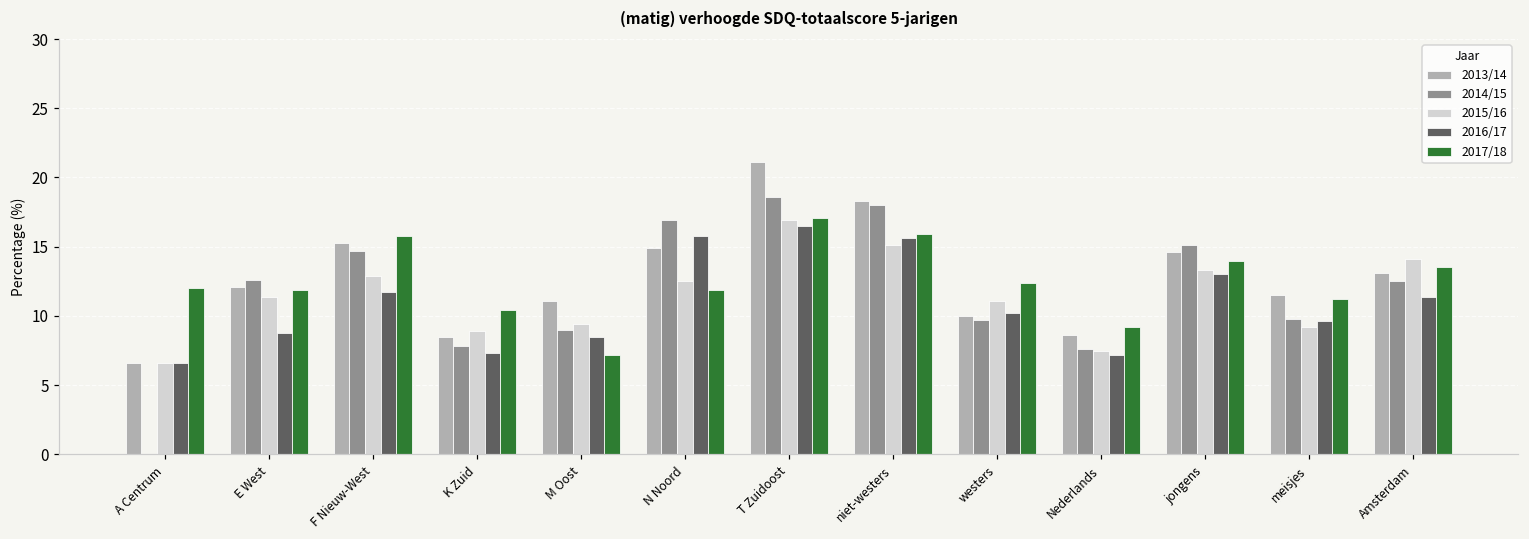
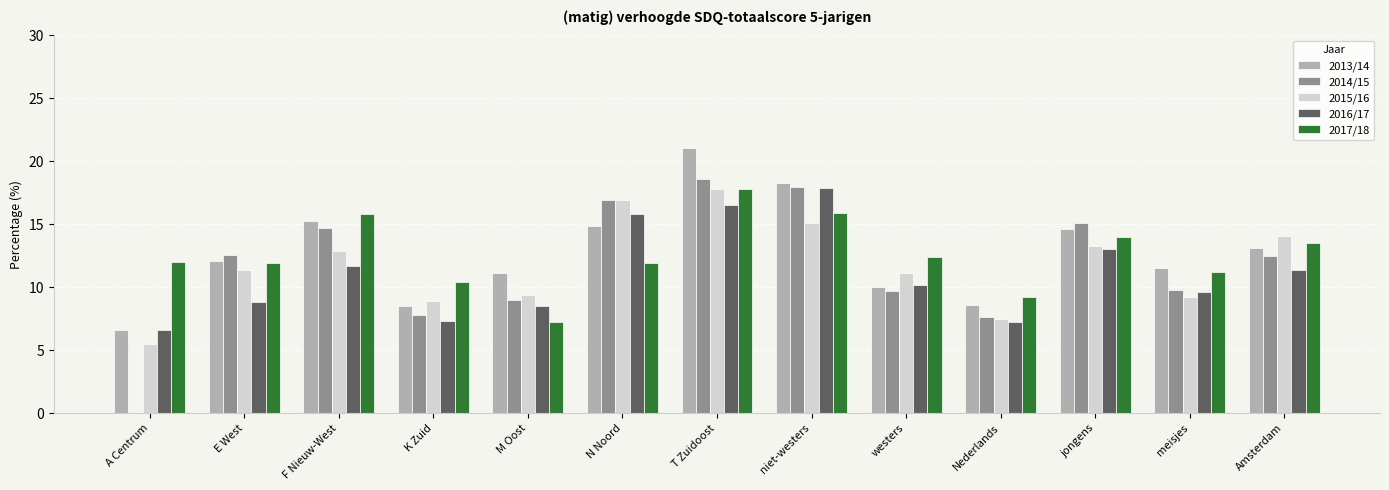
  {
    "2015/16": {
-     "A Centrum": 6.6,
+     "A Centrum": 5.5,
      "E West": 11.4,
      "F Nieuw-West": 12.9,
      "K Zuid": 8.9,
      "M Oost": 9.4,
-     "N Noord": 12.5,
-     "T Zuidoost": 16.9,
+     "N Noord": 16.9,
+     "T Zuidoost": 17.8,
      "niet-westers": 15.1,
      "westers": 11.1,
      "Nederlands": 7.5,
      "jongens": 13.3,
      "meisjes": 9.2,
      "Amsterdam": 14.1
    },
    "2016/17": {
      "A Centrum": 6.6,
      "E West": 8.8,
      "F Nieuw-West": 11.7,
      "K Zuid": 7.3,
      "M Oost": 8.5,
      "N Noord": 15.8,
      "T Zuidoost": 16.5,
-     "niet-westers": 15.6,
+     "niet-westers": 17.9,
      "westers": 10.2,
      "Nederlands": 7.2,
      "jongens": 13.0,
      "meisjes": 9.6,
      "Amsterdam": 11.4
    },
    "2017/18": {
      "A Centrum": 12.0,
      "E West": 11.9,
      "F Nieuw-West": 15.8,
      "K Zuid": 10.4,
      "M Oost": 7.2,
      "N Noord": 11.9,
-     "T Zuidoost": 17.1,
+     "T Zuidoost": 17.8,
      "niet-westers": 15.9,
      "westers": 12.4,
      "Nederlands": 9.2,
      "jongens": 14.0,
      "meisjes": 11.2,
      "Amsterdam": 13.5
    }
  }
